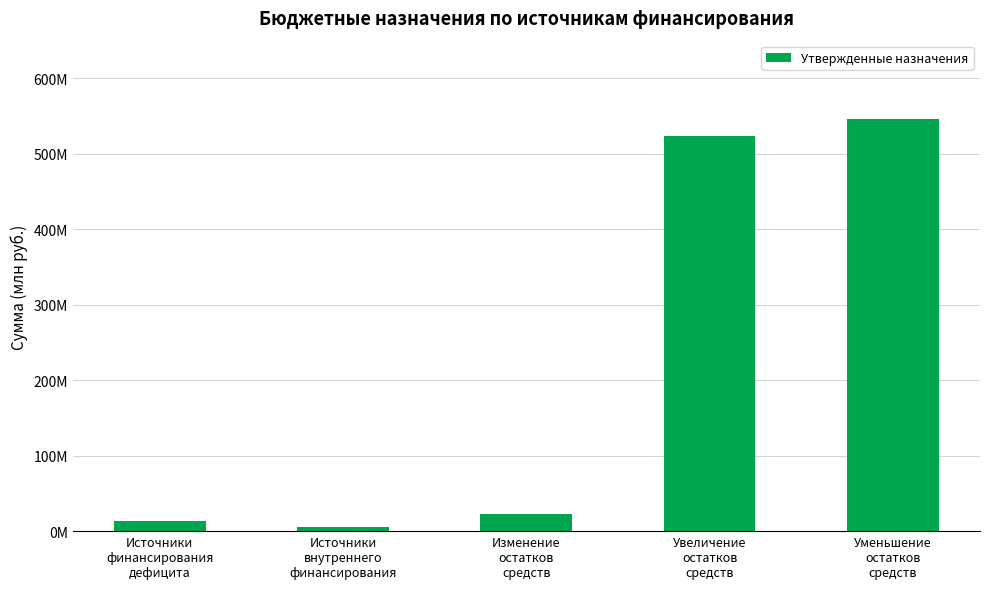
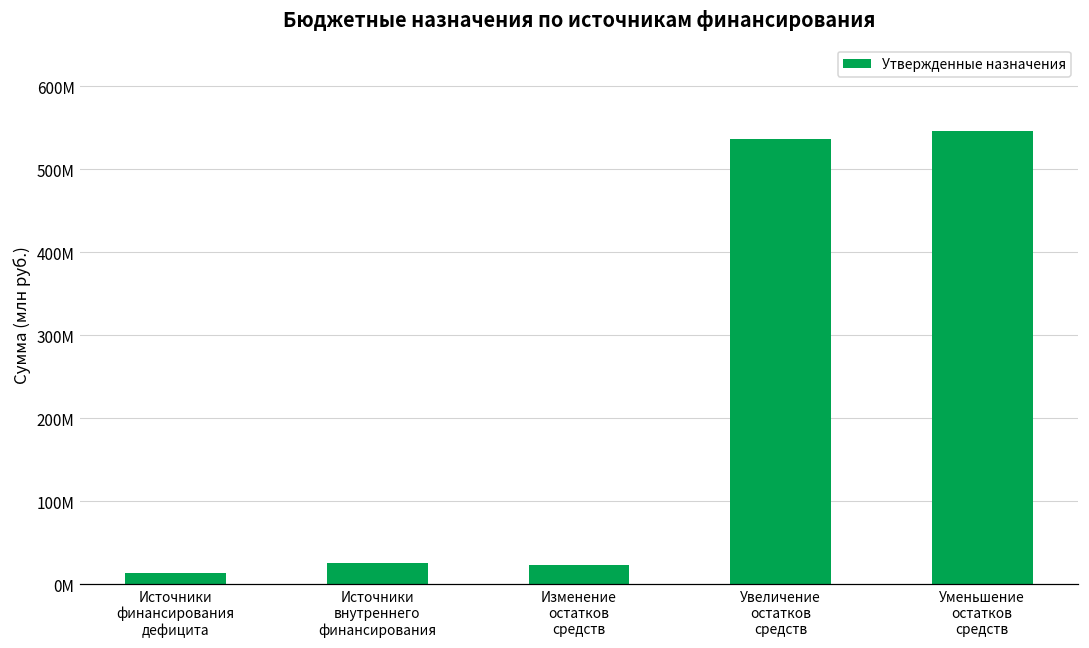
  {
    "Источники финансирования дефицита": 10000000,
-   "Источники внутреннего финансирования": 10000000,
+   "Источники внутреннего финансирования": 30000000,
    "Изменение остатков средств": 20000000,
-   "Увеличение остатков средств": 520000000,
+   "Увеличение остатков средств": 540000000,
    "Уменьшение остатков средств": 550000000
  }
